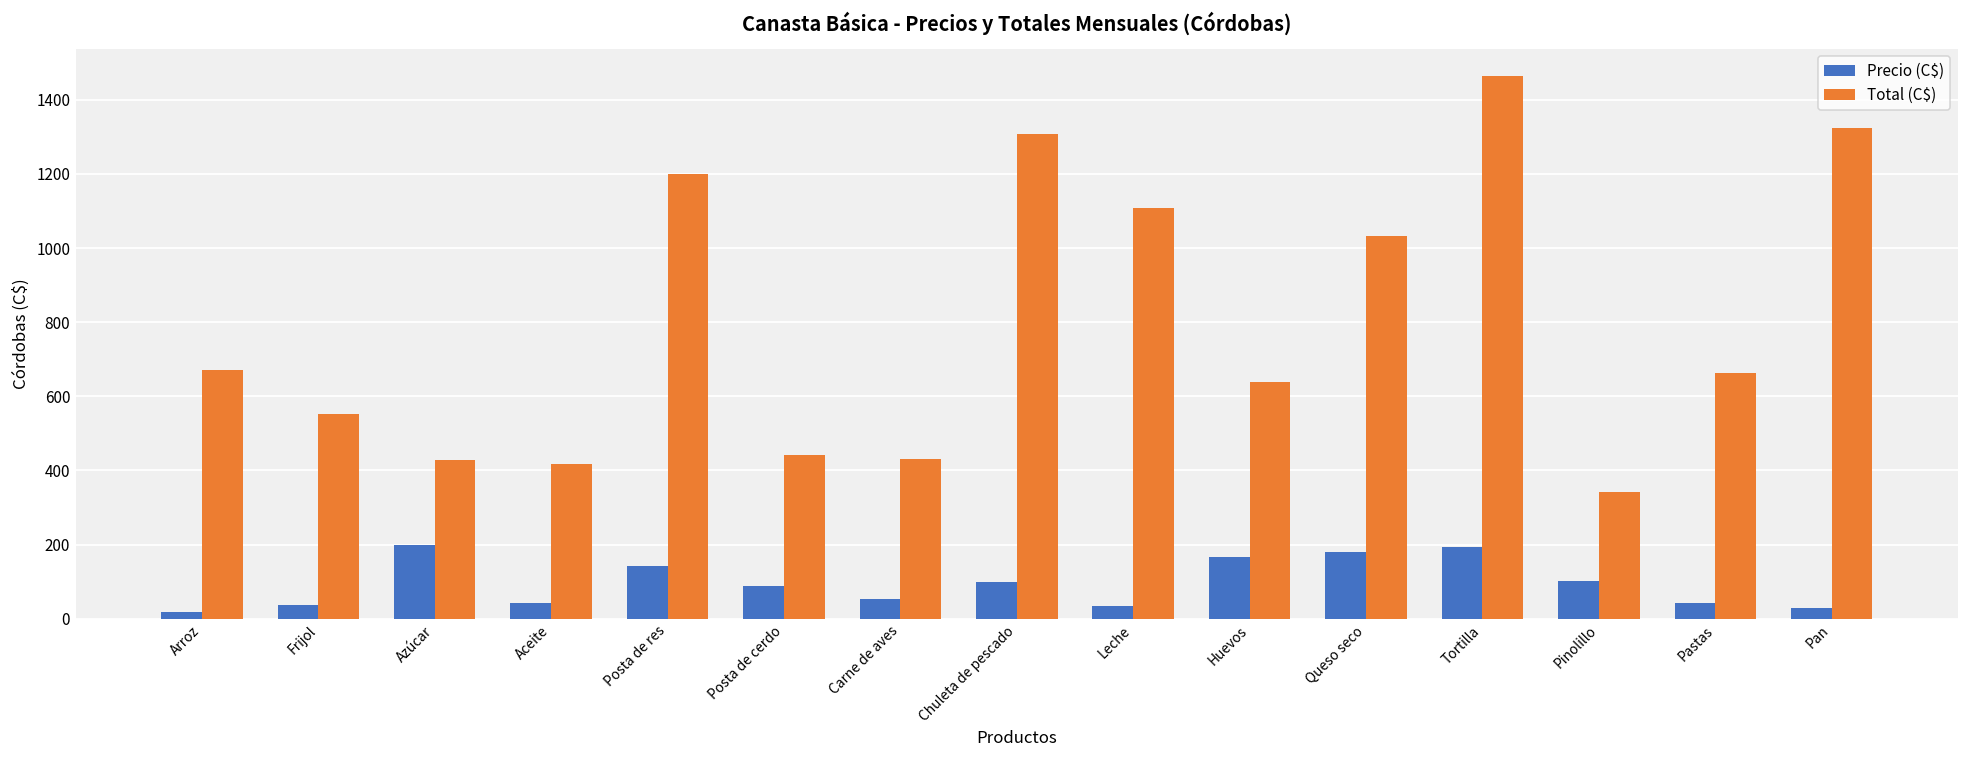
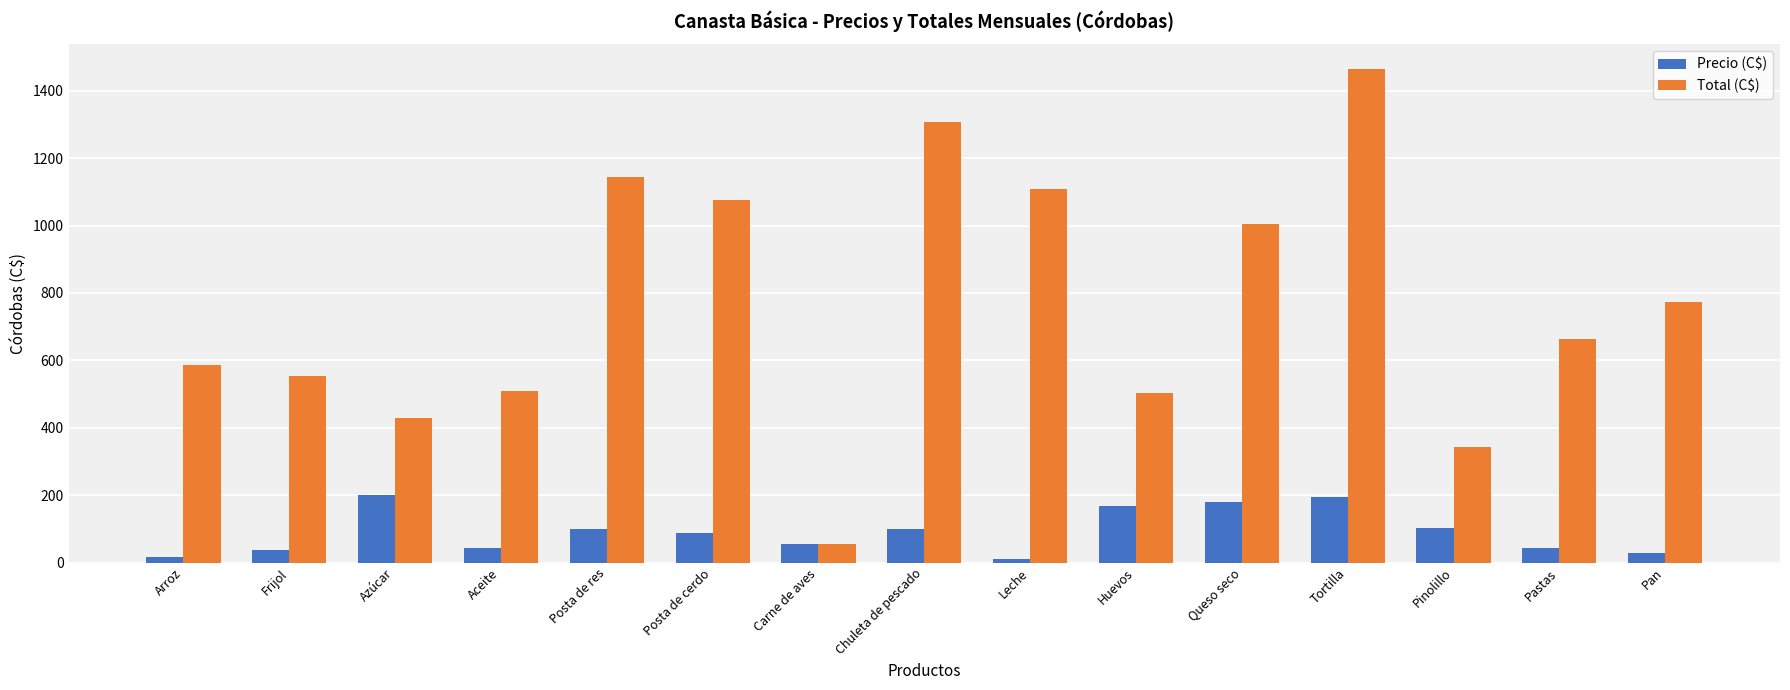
  {
    "Precio (C$)": {
      "Arroz": 20,
      "Frijol": 40,
      "Azúcar": 200,
      "Aceite": 40,
-     "Posta de res": 140,
+     "Posta de res": 100,
      "Posta de cerdo": 90,
      "Carne de aves": 50,
      "Chuleta de pescado": 100,
-     "Leche": 40,
+     "Leche": 10,
      "Huevos": 170,
      "Queso seco": 180,
      "Tortilla": 190,
      "Pinolillo": 100,
      "Pastas": 40,
      "Pan": 30
    },
    "Total (C$)": {
-     "Arroz": 670,
+     "Arroz": 590,
      "Frijol": 550,
      "Azúcar": 430,
-     "Aceite": 420,
-     "Posta de res": 1200,
-     "Posta de cerdo": 440,
-     "Carne de aves": 430,
+     "Aceite": 510,
+     "Posta de res": 1150,
+     "Posta de cerdo": 1070,
+     "Carne de aves": 60,
      "Chuleta de pescado": 1310,
      "Leche": 1110,
-     "Huevos": 640,
-     "Queso seco": 1030,
+     "Huevos": 500,
+     "Queso seco": 1000,
      "Tortilla": 1460,
      "Pinolillo": 340,
      "Pastas": 660,
-     "Pan": 1320
+     "Pan": 770
    }
  }
